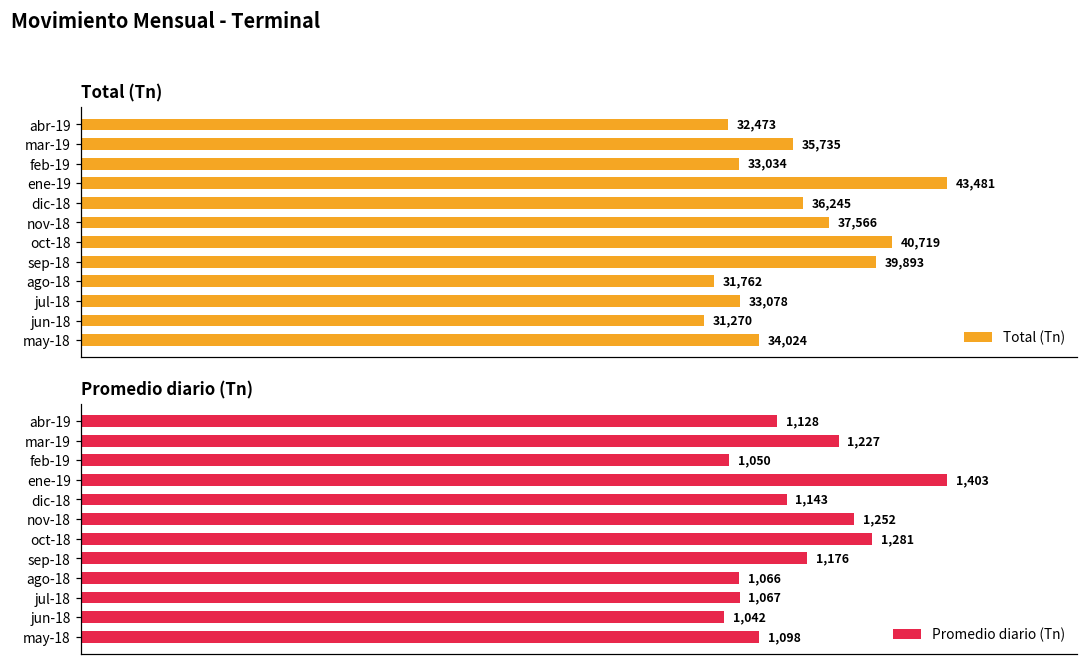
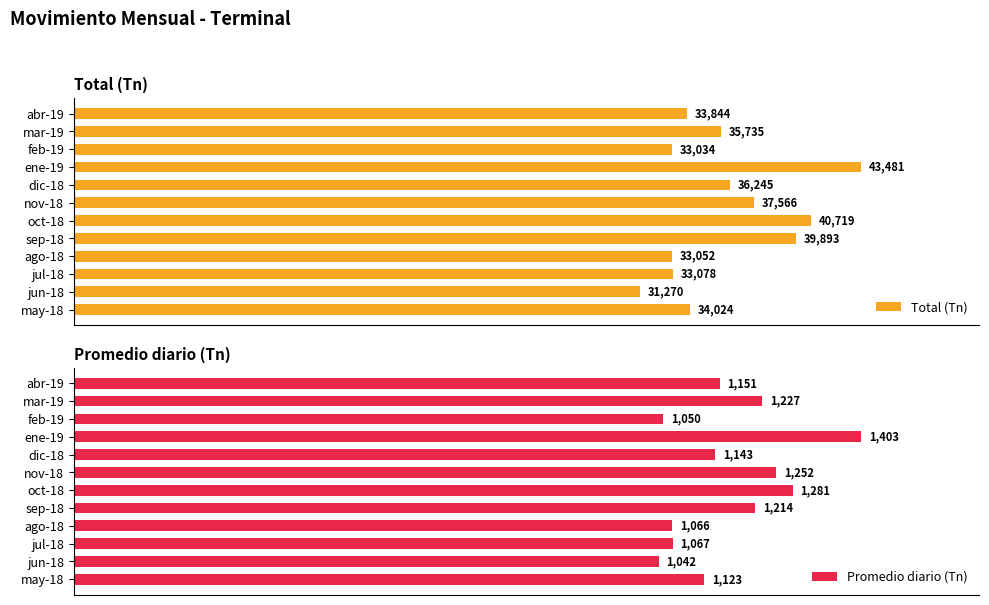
  {
    "Total (Tn)": {
-     "abr-19": "32,473",
-     "ago-18": "31,762"
+     "abr-19": "33,844",
+     "ago-18": "33,052"
    },
    "Promedio diario (Tn)": {
-     "abr-19": "1,128",
-     "sep-18": "1,176",
-     "may-18": "1,098"
+     "abr-19": "1,151",
+     "sep-18": "1,214",
+     "may-18": "1,123"
    }
  }
